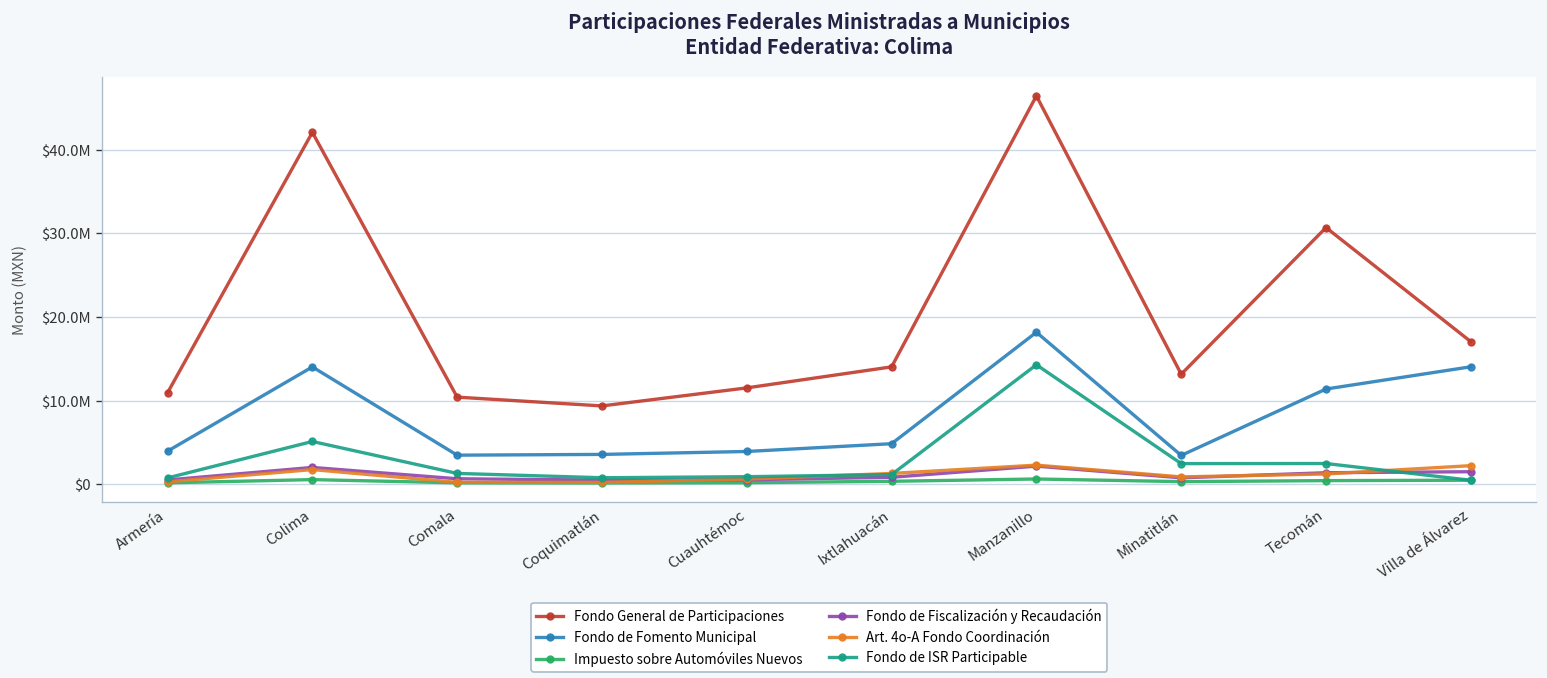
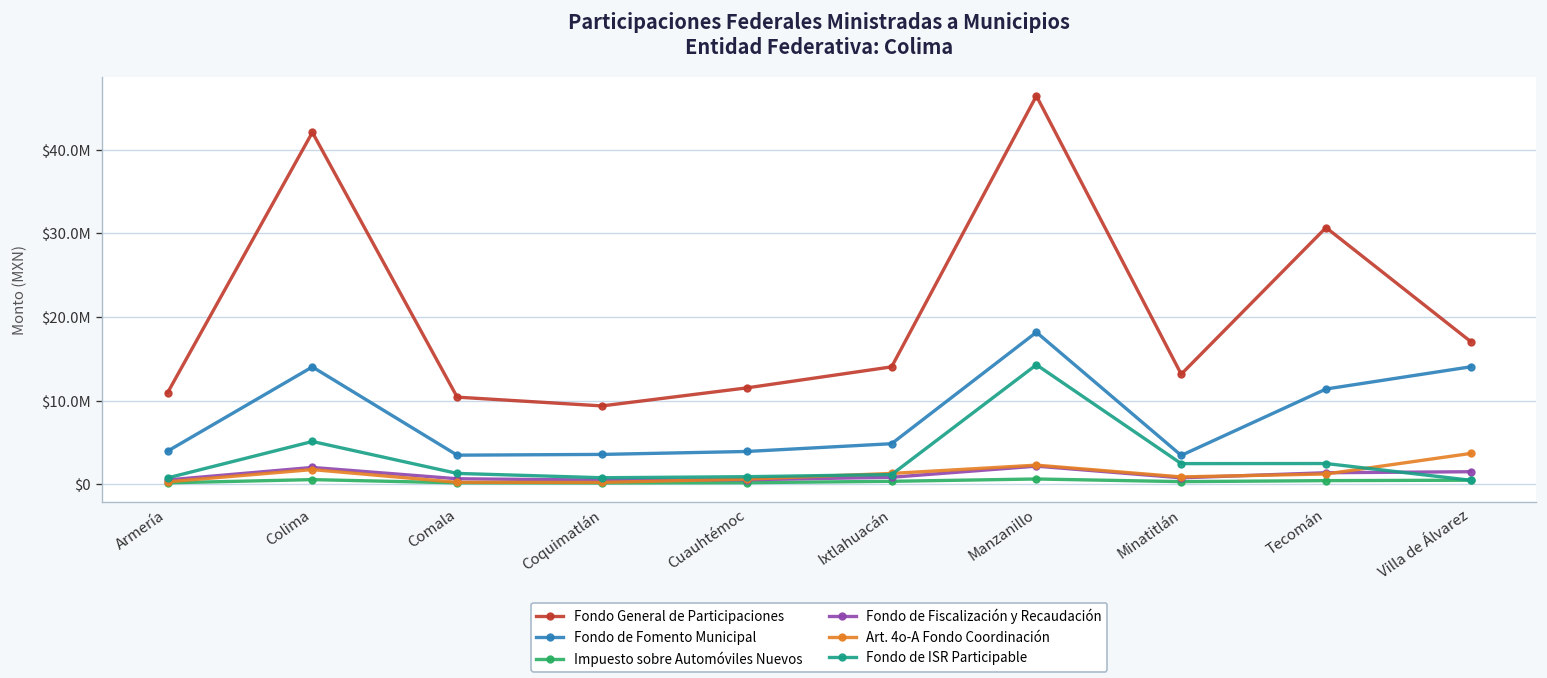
  {
    "Fondo General de Participaciones": {
      "Armería": "$11000000",
      "Colima": "$42000000",
      "Comala": "$10000000",
      "Coquimatlán": "$9000000",
      "Cuauhtémoc": "$12000000",
      "Ixtlahuacán": "$14000000",
      "Manzanillo": "$46000000",
      "Minatitlán": "$13000000",
      "Tecomán": "$31000000",
      "Villa de Álvarez": "$17000000"
    },
    "Fondo de Fomento Municipal": {
      "Armería": "$4000000",
      "Colima": "$14000000",
      "Comala": "$3000000",
      "Coquimatlán": "$4000000",
      "Cuauhtémoc": "$4000000",
      "Ixtlahuacán": "$5000000",
      "Manzanillo": "$18000000",
      "Minatitlán": "$3000000",
      "Tecomán": "$11000000",
      "Villa de Álvarez": "$14000000"
    },
    "Fondo de Fiscalización y Recaudación": {
      "Comala": "$1000000",
      "Villa de Álvarez": "$1000000"
    },
    "Art. 4o-A Fondo Coordinación": {
-     "Villa de Álvarez": "$2000000"
+     "Villa de Álvarez": "$4000000"
    }
  }
